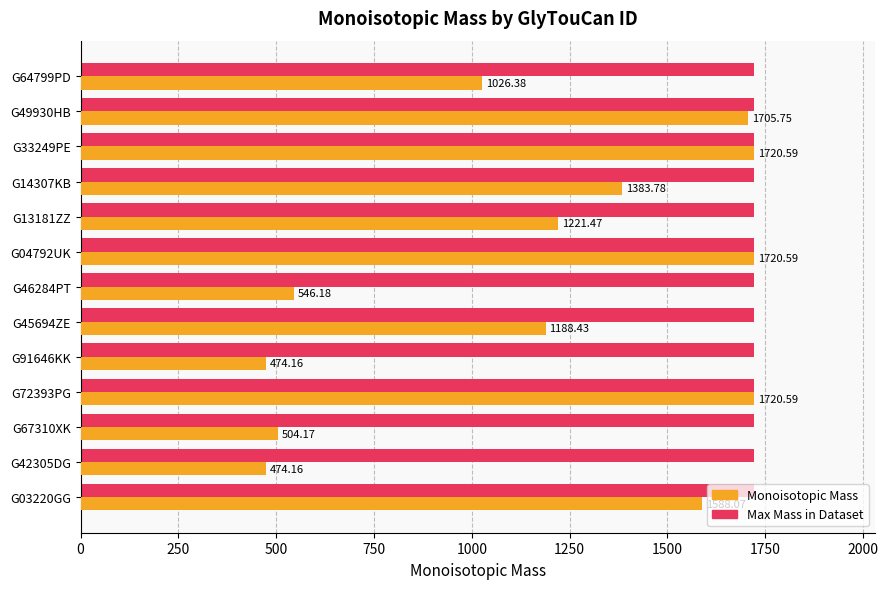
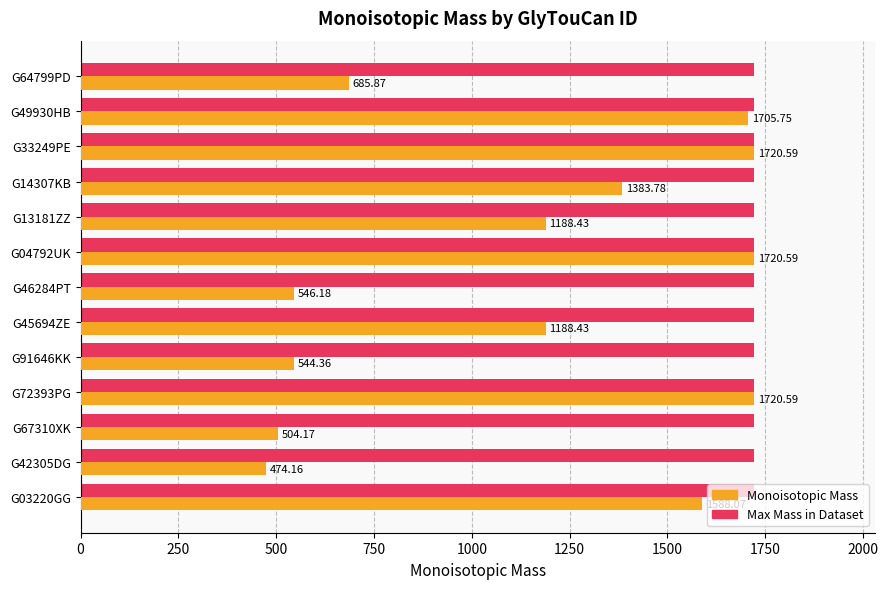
  {
    "Monoisotopic Mass": {
-     "G64799PD": 1026.38,
+     "G64799PD": 685.87,
      "G49930HB": 1705.75,
      "G33249PE": 1720.59,
      "G14307KB": 1383.78,
-     "G13181ZZ": 1221.47,
+     "G13181ZZ": 1188.43,
      "G04792UK": 1720.59,
      "G46284PT": 546.18,
      "G45694ZE": 1188.43,
-     "G91646KK": 474.16,
+     "G91646KK": 544.36,
      "G72393PG": 1720.59,
      "G67310XK": 504.17,
      "G42305DG": 474.16
    }
  }
